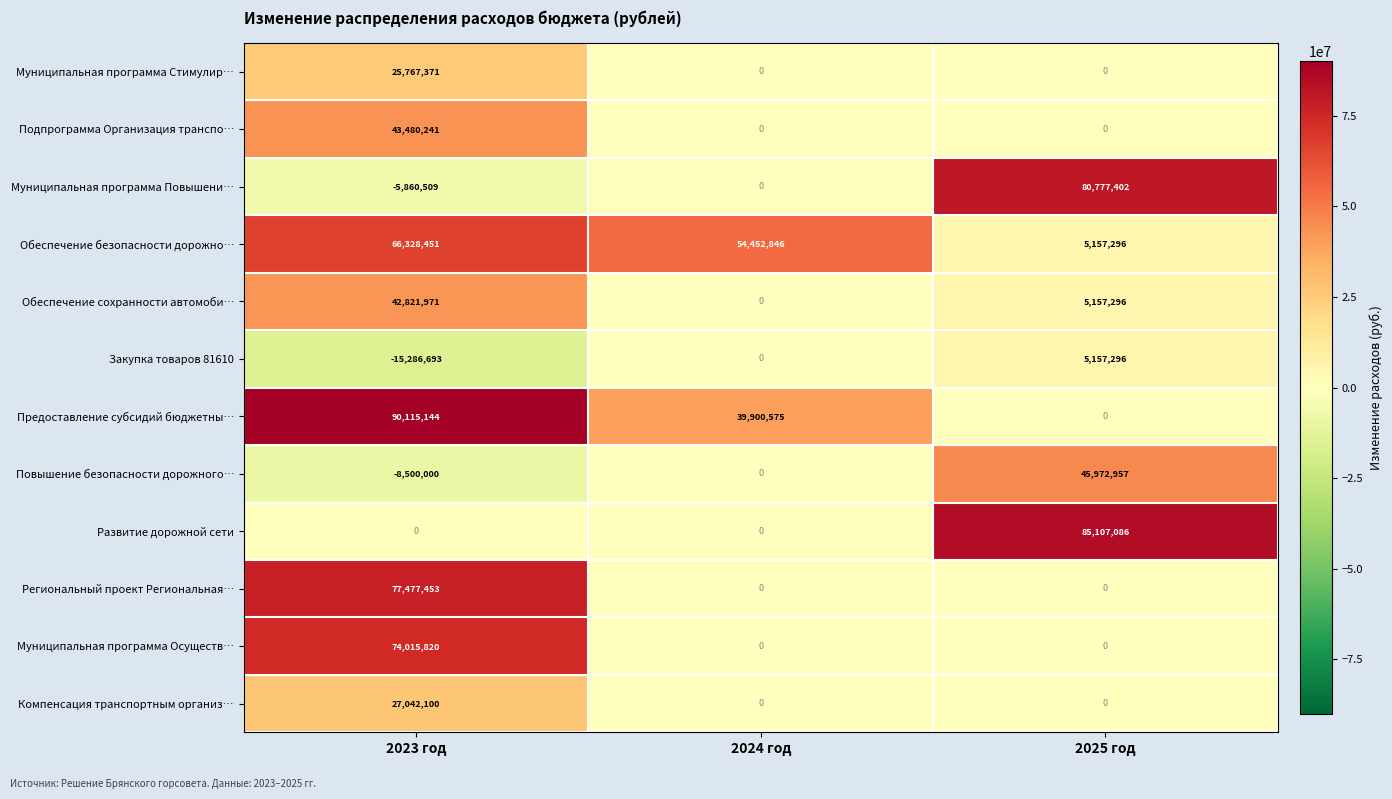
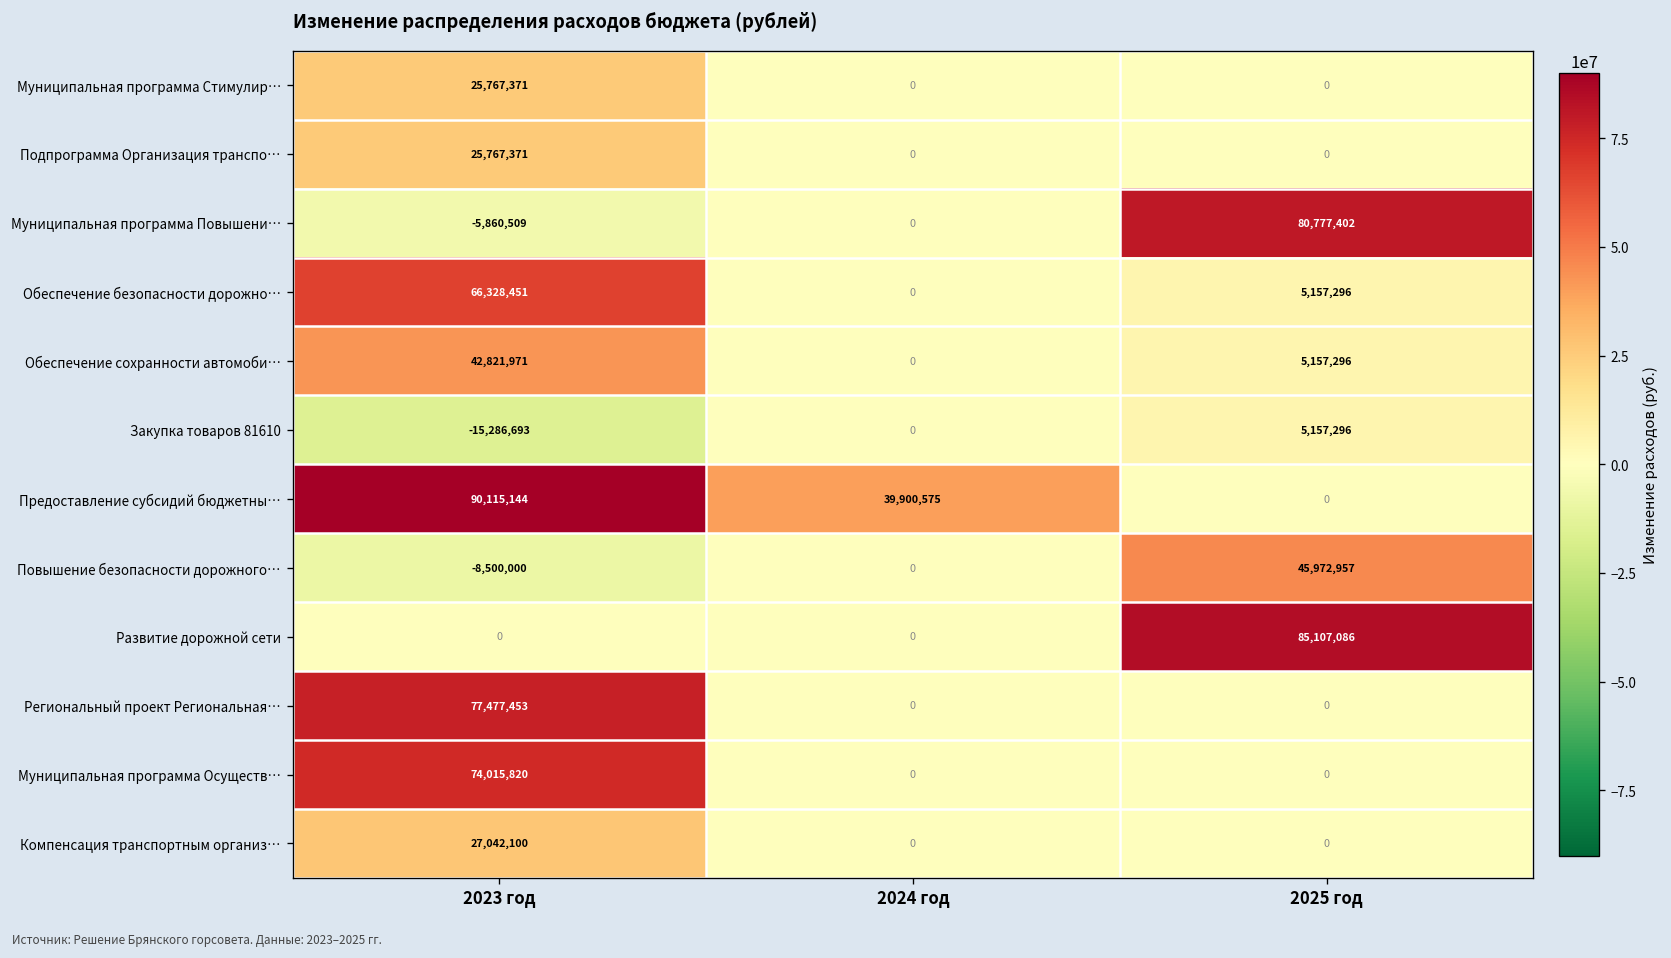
  {
    "Муниципальная программа Стимулир…": {
      "2023 год": "25,767,371",
      "2024 год": "0",
      "2025 год": "0"
    },
    "Подпрограмма Организация транспо…": {
-     "2023 год": "43,480,241",
+     "2023 год": "25,767,371",
      "2024 год": "0",
      "2025 год": "0"
    },
    "Муниципальная программа Повышени…": {
      "2023 год": "-5,860,509",
      "2024 год": "0",
      "2025 год": "80,777,402"
    },
    "Обеспечение безопасности дорожно…": {
      "2023 год": "66,328,451",
-     "2024 год": "54,452,846",
+     "2024 год": "0",
      "2025 год": "5,157,296"
    },
    "Обеспечение сохранности автомоби…": {
      "2023 год": "42,821,971",
      "2024 год": "0",
      "2025 год": "5,157,296"
    },
    "Закупка товаров 81610": {
      "2023 год": "-15,286,693",
      "2024 год": "0",
      "2025 год": "5,157,296"
    },
    "Предоставление субсидий бюджетны…": {
      "2023 год": "90,115,144",
      "2024 год": "39,900,575",
      "2025 год": "0"
    },
    "Повышение безопасности дорожного…": {
      "2023 год": "-8,500,000",
      "2024 год": "0",
      "2025 год": "45,972,957"
    },
    "Развитие дорожной сети": {
      "2023 год": "0",
      "2024 год": "0",
      "2025 год": "85,107,086"
    },
    "Региональный проект Региональная…": {
      "2023 год": "77,477,453",
      "2024 год": "0",
      "2025 год": "0"
    },
    "Муниципальная программа Осуществ…": {
      "2023 год": "74,015,820",
      "2024 год": "0",
      "2025 год": "0"
    },
    "Компенсация транспортным организ…": {
      "2023 год": "27,042,100",
      "2024 год": "0",
      "2025 год": "0"
    }
  }
